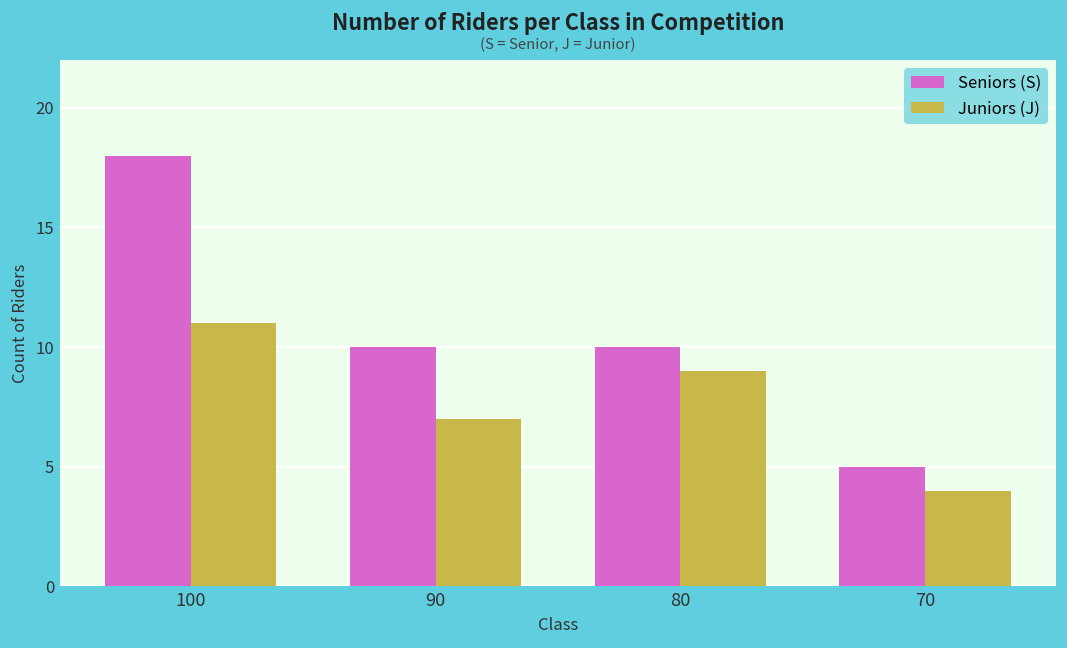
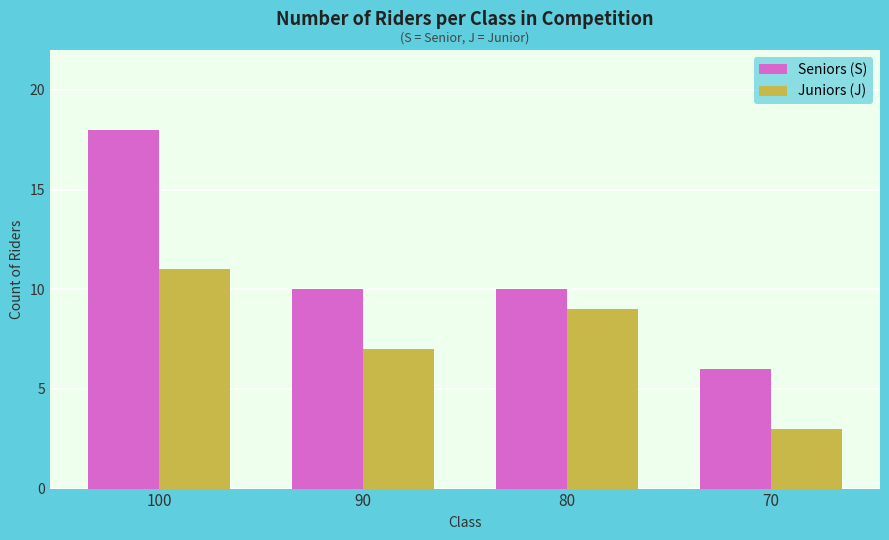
  {
    "Seniors (S)": {
      "100": 18,
      "90": 10,
      "80": 10,
-     "70": 5
+     "70": 6
    },
    "Juniors (J)": {
      "100": 11,
      "90": 7,
      "80": 9,
-     "70": 4
+     "70": 3
    }
  }
